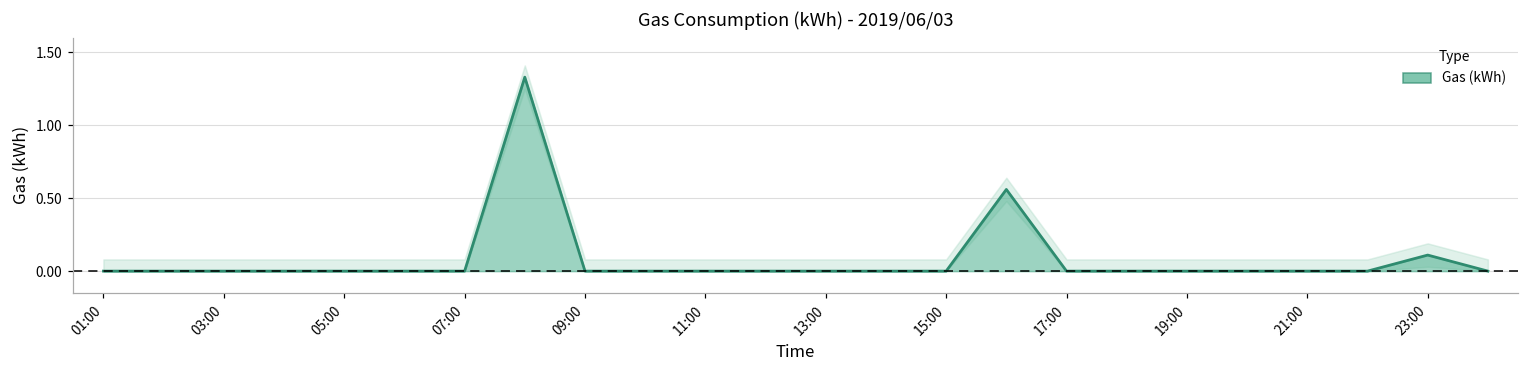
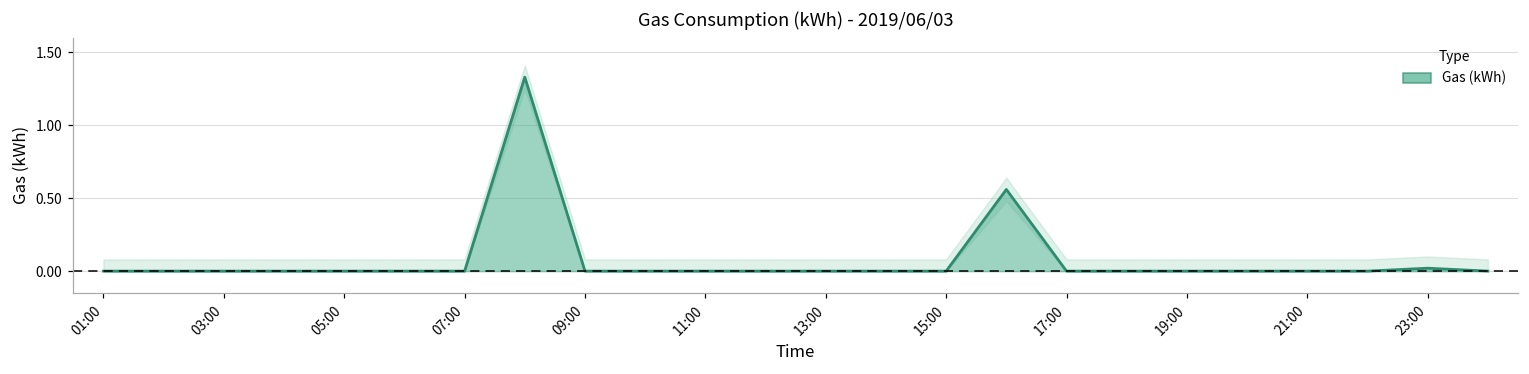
  {
    "Gas (kWh)": {
      "01:00": 0.00,
      "03:00": 0.00,
      "05:00": 0.00,
      "07:00": 0.00,
      "09:00": 0.00,
      "11:00": 0.00,
      "13:00": 0.00,
      "15:00": 0.00,
      "17:00": 0.00,
      "19:00": 0.00,
      "21:00": 0.00,
-     "23:00": 0.11
+     "23:00": 0.02
    }
  }
